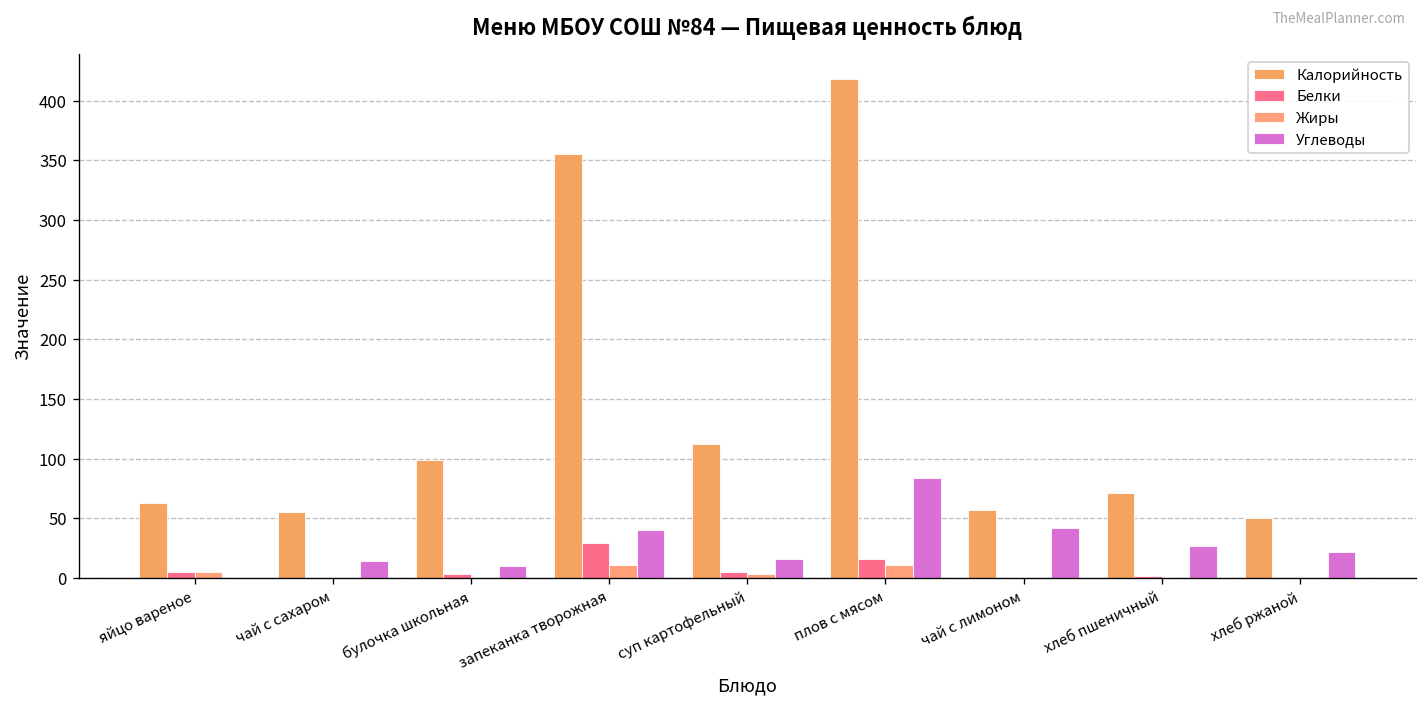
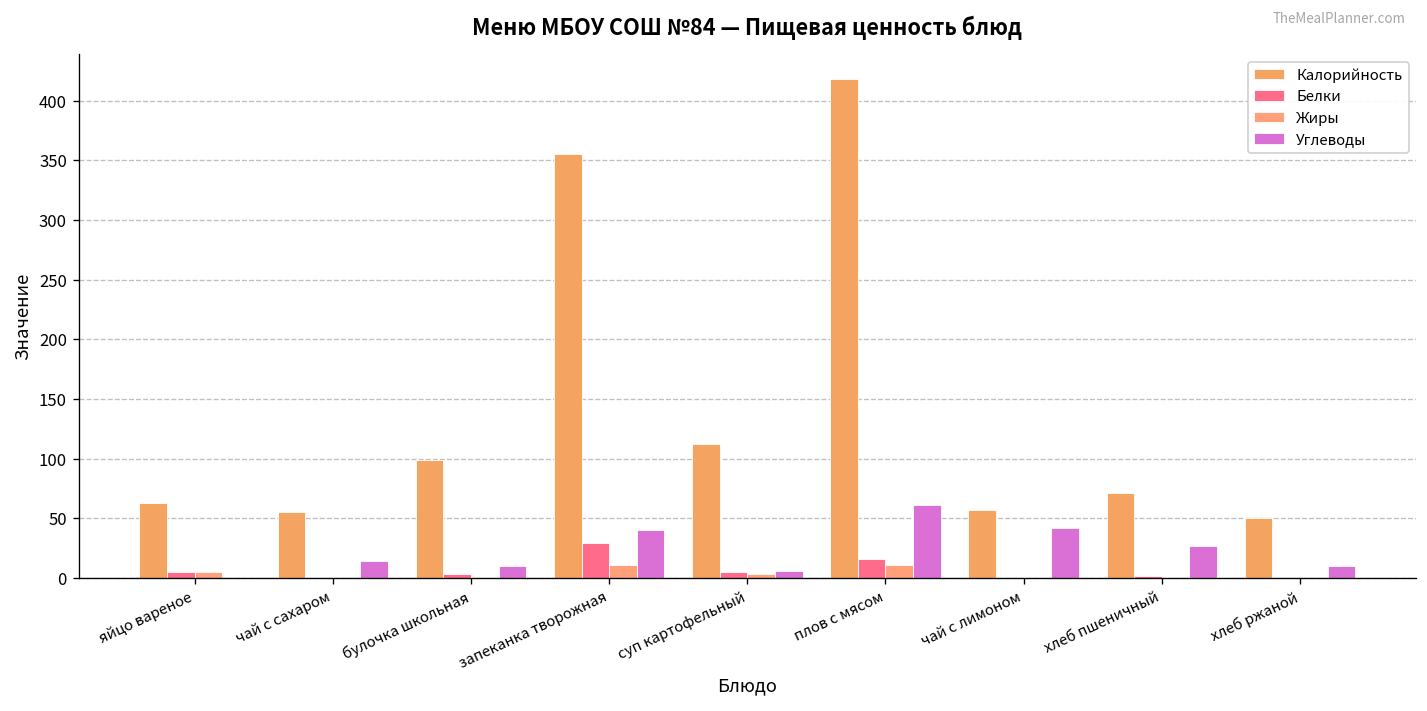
  {
    "Углеводы": {
      "яйцо вареное": 0,
      "чай с сахаром": 10,
      "булочка школьная": 10,
      "запеканка творожная": 40,
-     "суп картофельный": 20,
-     "плов с мясом": 80,
+     "суп картофельный": 10,
+     "плов с мясом": 60,
      "чай с лимоном": 40,
      "хлеб пшеничный": 30,
-     "хлеб ржаной": 20
+     "хлеб ржаной": 10
    }
  }
